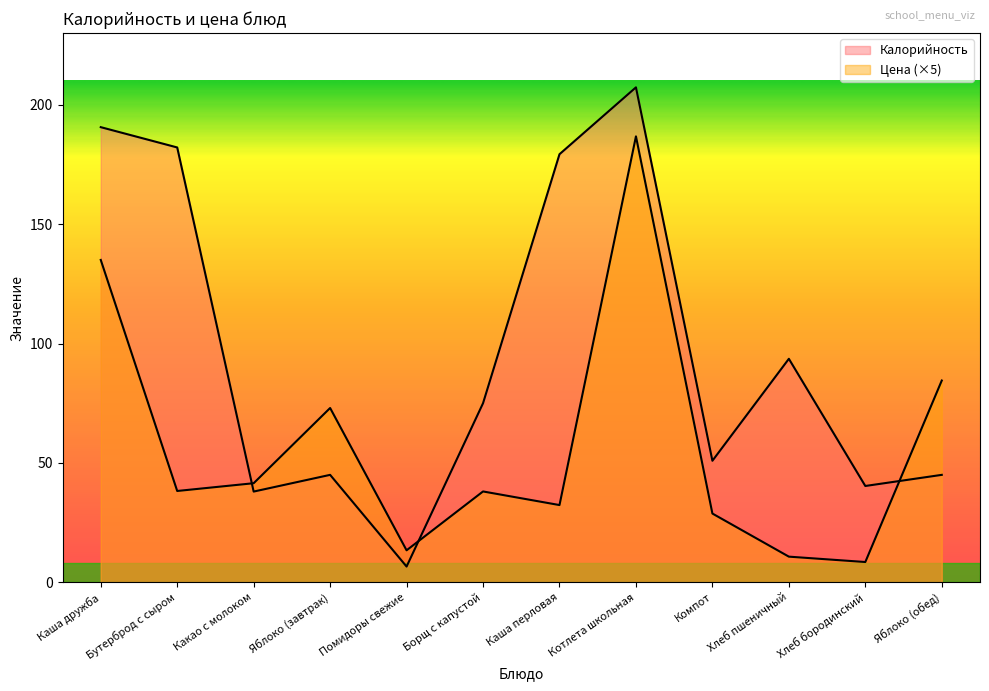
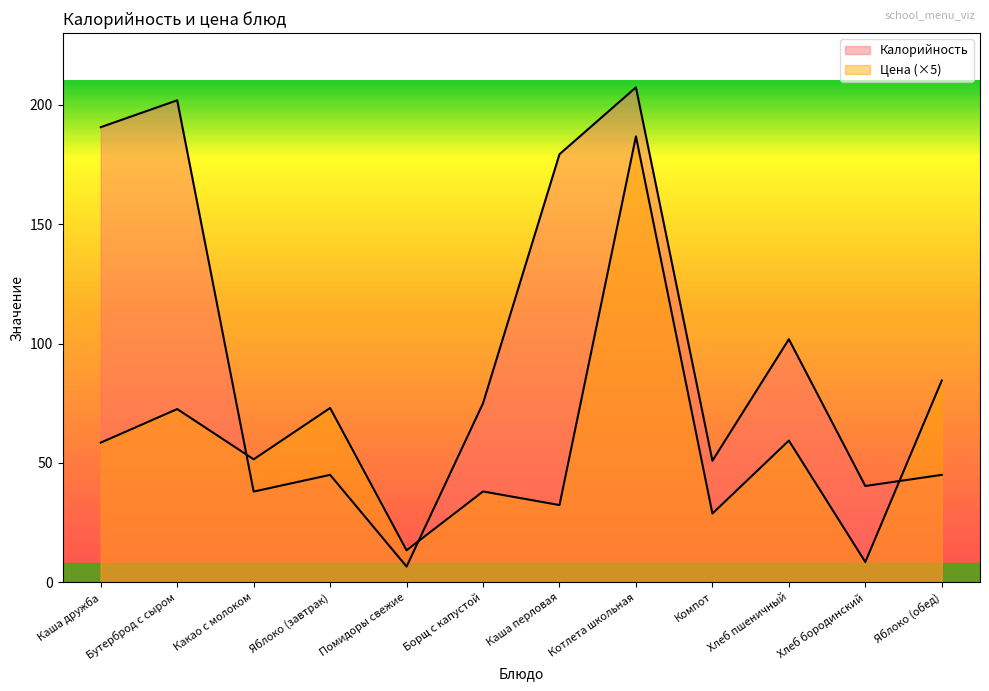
  {
    "Калорийность": {
      "Каша дружба": 191,
-     "Бутерброд с сыром": 182,
+     "Бутерброд с сыром": 202,
      "Какао с молоком": 38,
      "Яблоко (завтрак)": 45,
      "Борщ с капустой": 75,
      "Каша перловая": 179,
      "Котлета школьная": 207,
      "Компот": 51,
-     "Хлеб пшеничный": 94,
+     "Хлеб пшеничный": 102,
      "Хлеб бородинский": 40,
      "Яблоко (обед)": 45
    },
    "Цена (×5)": {
-     "Каша дружба": 135,
-     "Бутерброд с сыром": 38,
-     "Какао с молоком": 42,
+     "Каша дружба": 59,
+     "Бутерброд с сыром": 73,
+     "Какао с молоком": 52,
      "Яблоко (завтрак)": 73,
      "Помидоры свежие": 13,
      "Борщ с капустой": 38,
      "Каша перловая": 32,
      "Котлета школьная": 187,
      "Компот": 29,
-     "Хлеб пшеничный": 11,
+     "Хлеб пшеничный": 59,
      "Хлеб бородинский": 9,
      "Яблоко (обед)": 85
    }
  }
